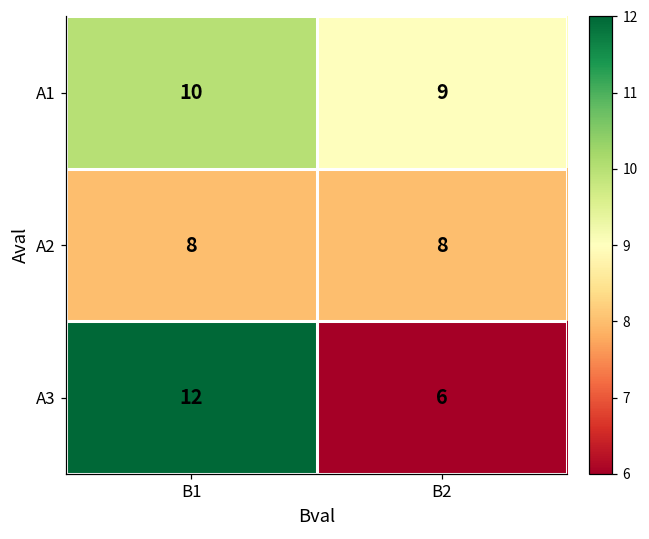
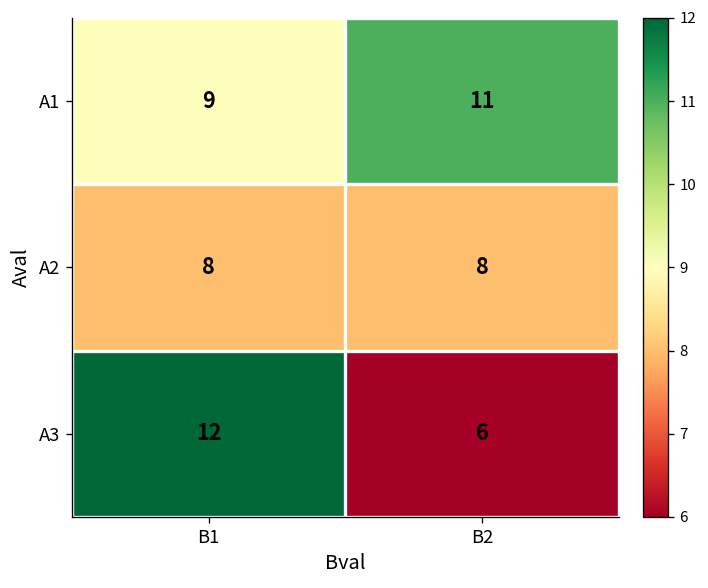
  {
    "A1": {
-     "B1": 10,
-     "B2": 9
+     "B1": 9,
+     "B2": 11
    },
    "A2": {
      "B1": 8,
      "B2": 8
    },
    "A3": {
      "B1": 12,
      "B2": 6
    }
  }
